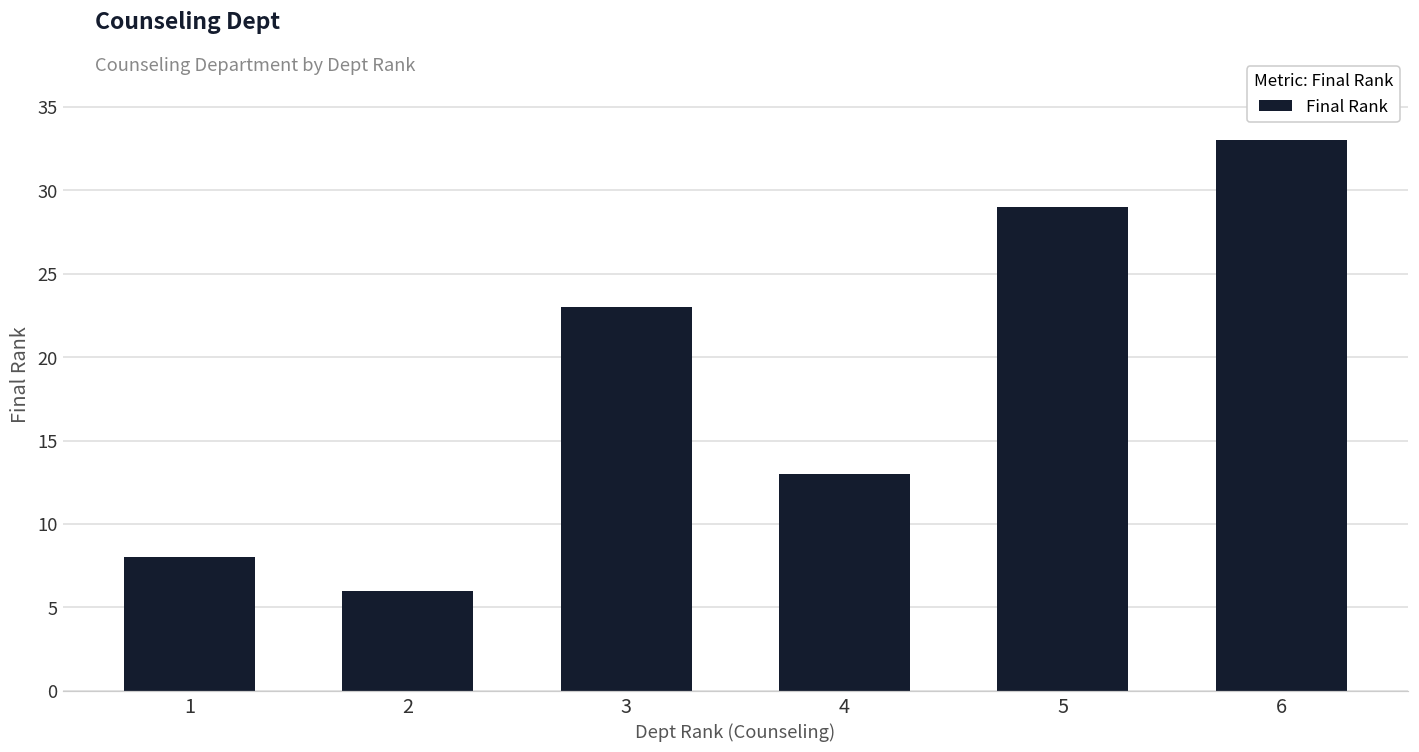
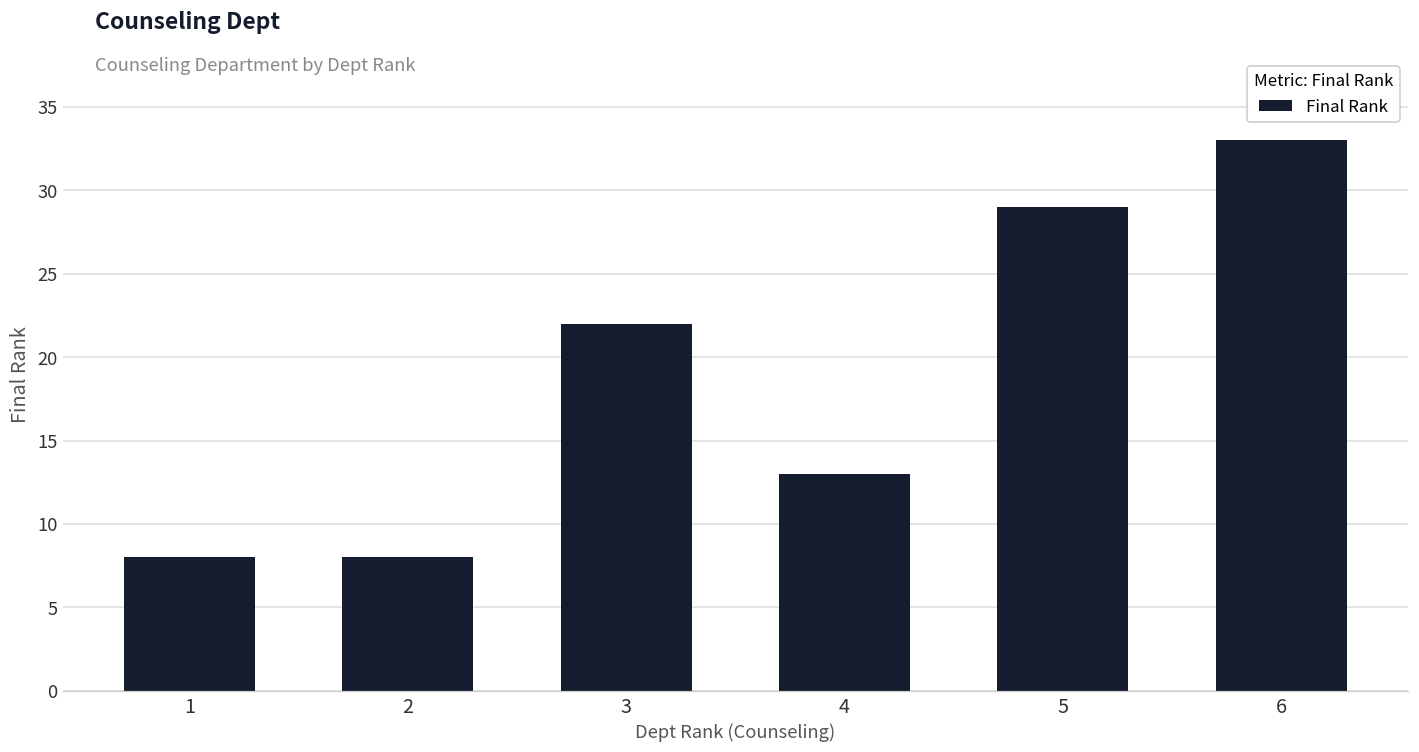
  {
    "1": 8,
-   "2": 6,
-   "3": 23,
+   "2": 8,
+   "3": 22,
    "4": 13,
    "5": 29,
    "6": 33
  }
